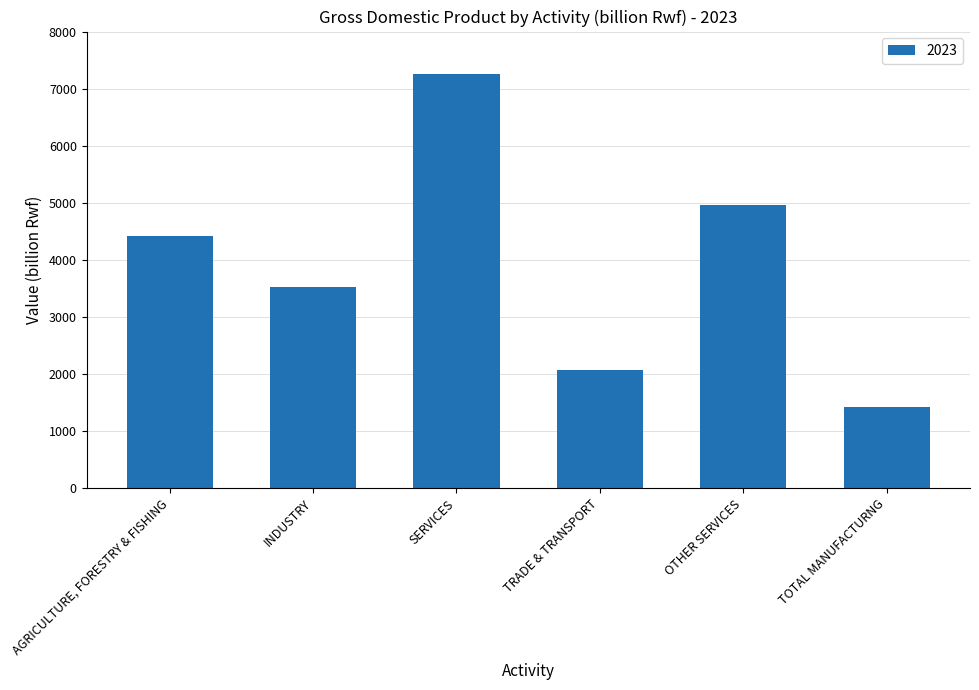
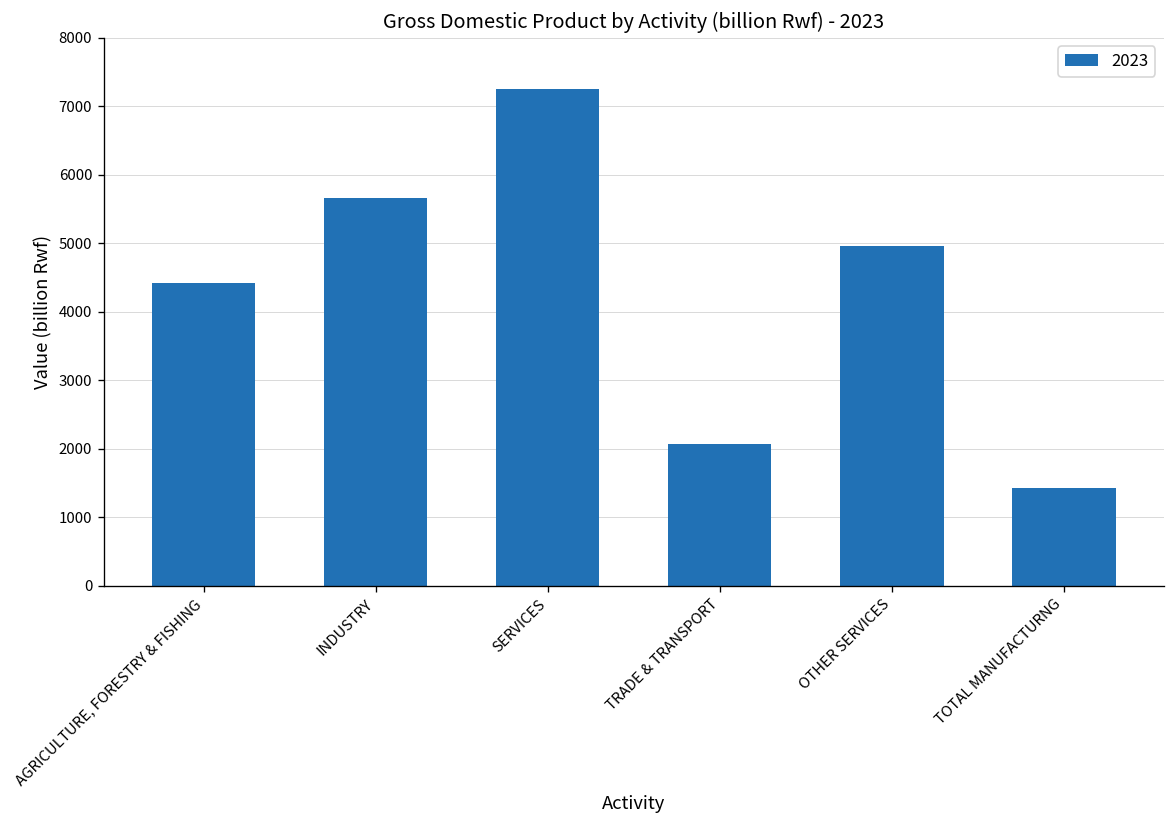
  {
    "AGRICULTURE, FORESTRY & FISHING": 4400,
-   "INDUSTRY": 3500,
+   "INDUSTRY": 5700,
    "SERVICES": 7300,
    "TRADE & TRANSPORT": 2100,
    "OTHER SERVICES": 5000,
    "TOTAL MANUFACTURNG": 1400
  }
